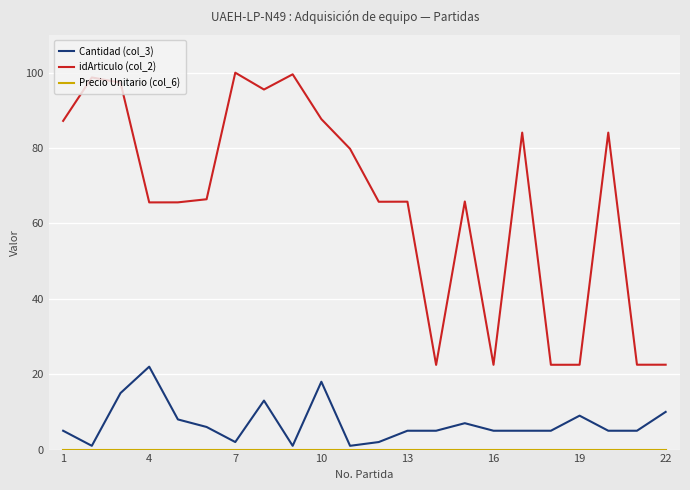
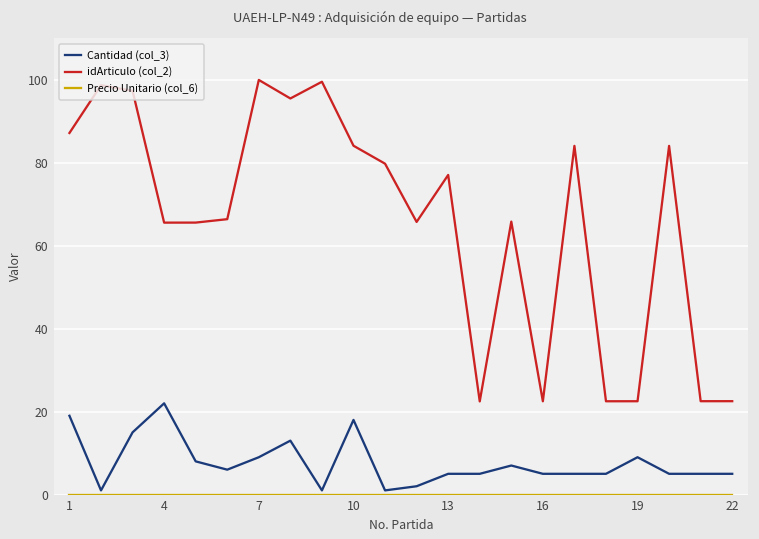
  {
    "Cantidad (col_3)": {
-     "1": 5,
+     "1": 19,
      "4": 22,
-     "7": 2,
+     "7": 9,
      "10": 18,
      "13": 5,
      "16": 5,
      "19": 9,
-     "22": 10
+     "22": 5
    },
    "idArticulo (col_2)": {
      "1": 87,
      "4": 66,
      "7": 100,
-     "10": 88,
-     "13": 66,
+     "10": 84,
+     "13": 77,
      "16": 22,
      "19": 23,
      "22": 23
    },
    "Precio Unitario (col_6)": {
      "1": 0,
      "4": 0,
      "7": 0,
      "10": 0,
      "13": 0,
      "16": 0,
      "19": 0,
      "22": 0
    }
  }
